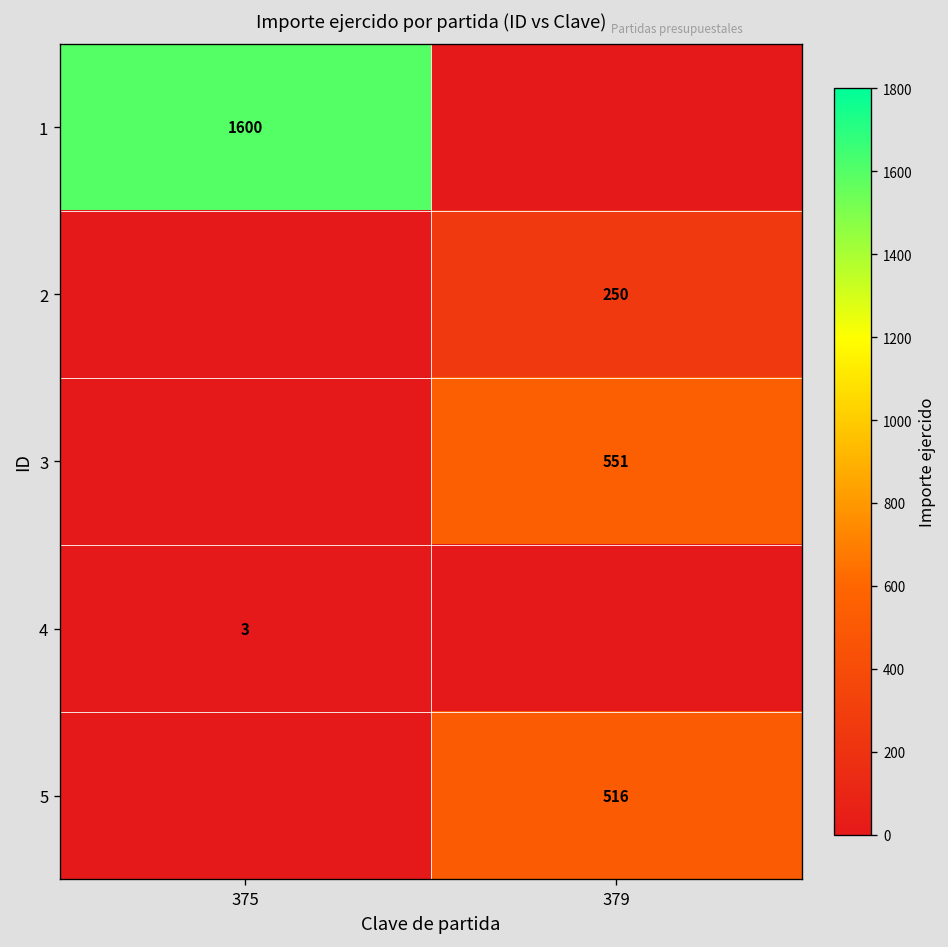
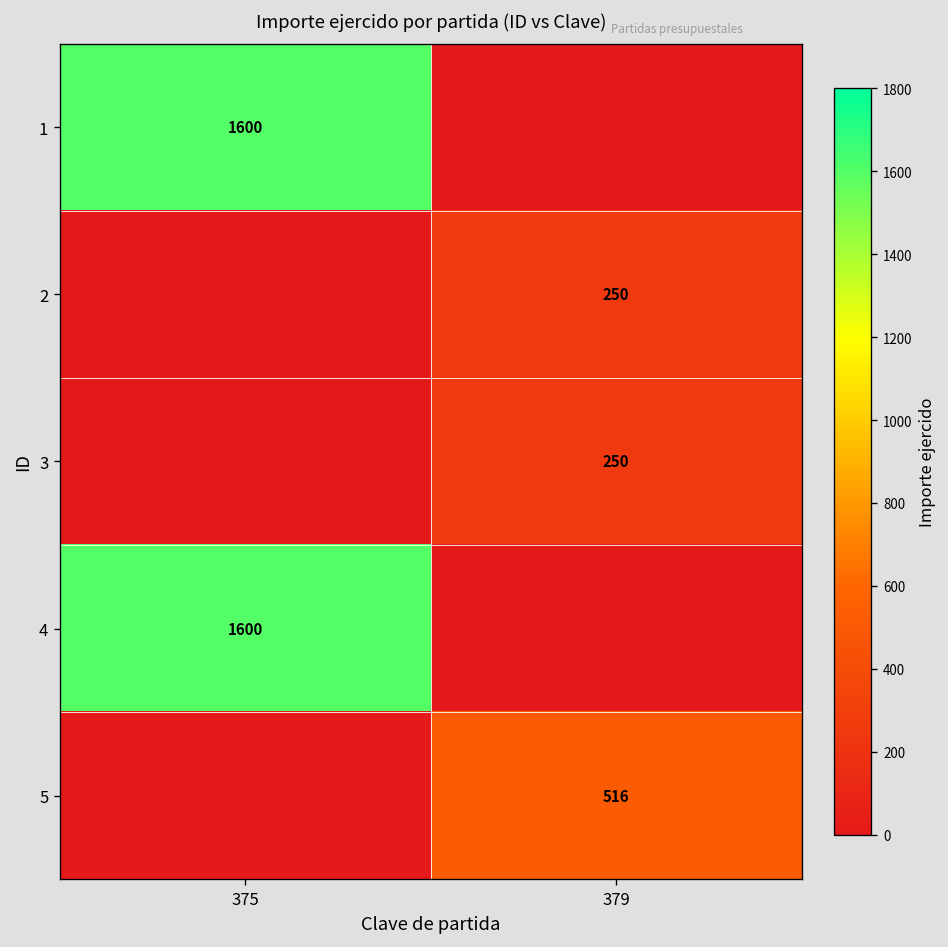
  {
    "1": {
      "375": 1600
    },
    "2": {
      "379": 250
    },
    "3": {
-     "379": 551
+     "379": 250
    },
    "4": {
-     "375": 3
+     "375": 1600
    },
    "5": {
      "379": 516
    }
  }
